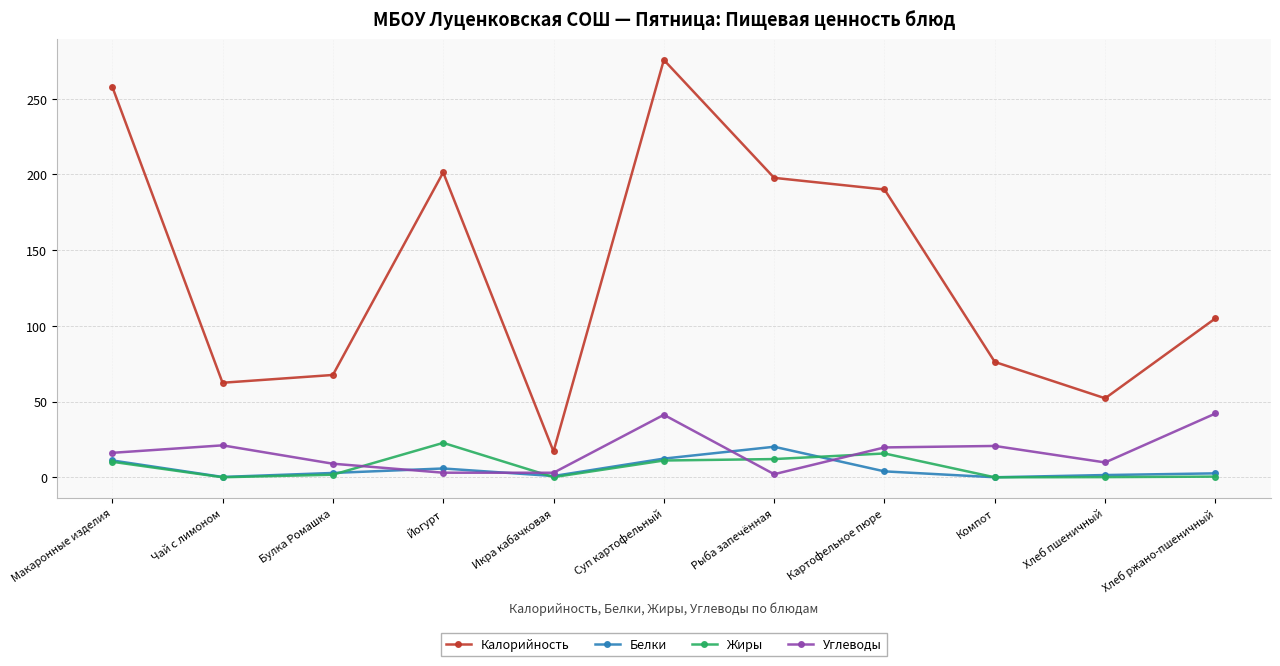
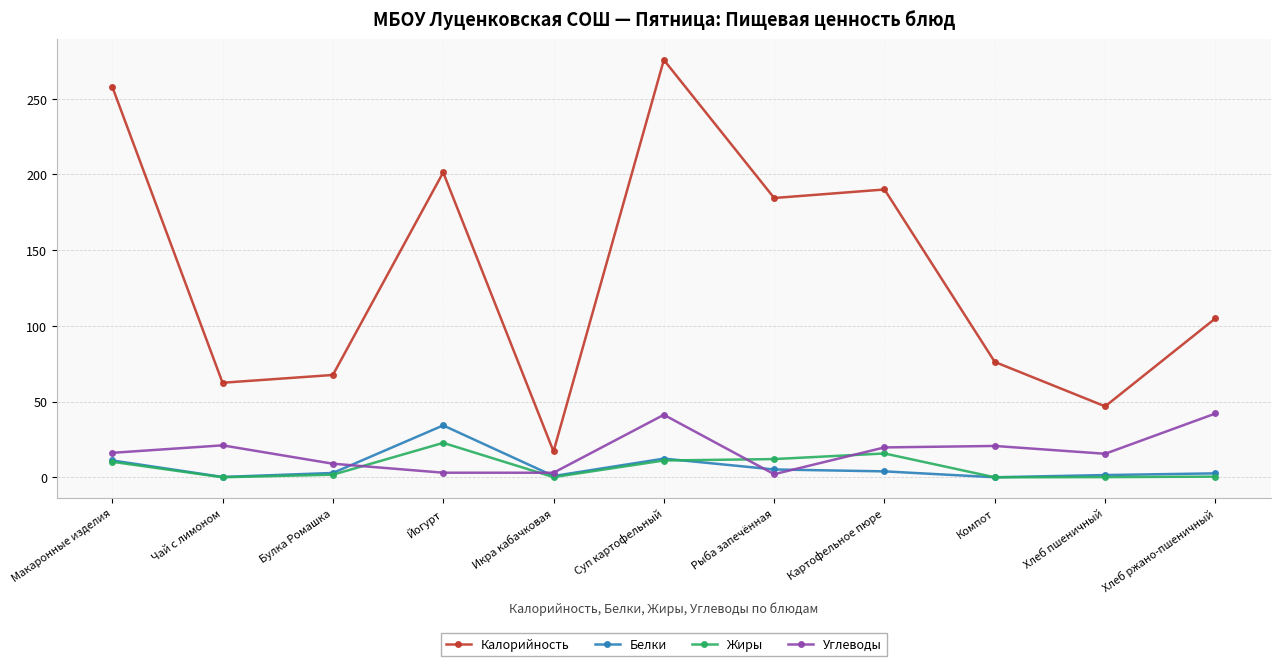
  {
    "Калорийность": {
      "Макаронные изделия": 258,
      "Чай с лимоном": 62,
      "Булка Ромашка": 68,
      "Йогурт": 201,
      "Икра кабачковая": 17,
      "Суп картофельный": 276,
-     "Рыба запечённая": 198,
+     "Рыба запечённая": 184,
      "Картофельное пюре": 190,
      "Компот": 76,
-     "Хлеб пшеничный": 52,
+     "Хлеб пшеничный": 47,
      "Хлеб ржано-пшеничный": 105
    },
    "Белки": {
-     "Йогурт": 6,
-     "Рыба запечённая": 20,
+     "Йогурт": 34,
+     "Рыба запечённая": 5,
      "Картофельное пюре": 4,
      "Хлеб ржано-пшеничный": 3
    },
    "Жиры": {
      "Йогурт": 23,
      "Рыба запечённая": 12,
      "Картофельное пюре": 16,
      "Хлеб ржано-пшеничный": 0
    },
    "Углеводы": {
      "Макаронные изделия": 16,
      "Чай с лимоном": 21,
      "Булка Ромашка": 9,
      "Йогурт": 3,
      "Икра кабачковая": 3,
      "Суп картофельный": 41,
      "Рыба запечённая": 2,
      "Картофельное пюре": 20,
      "Компот": 21,
-     "Хлеб пшеничный": 10,
+     "Хлеб пшеничный": 16,
      "Хлеб ржано-пшеничный": 42
    }
  }
